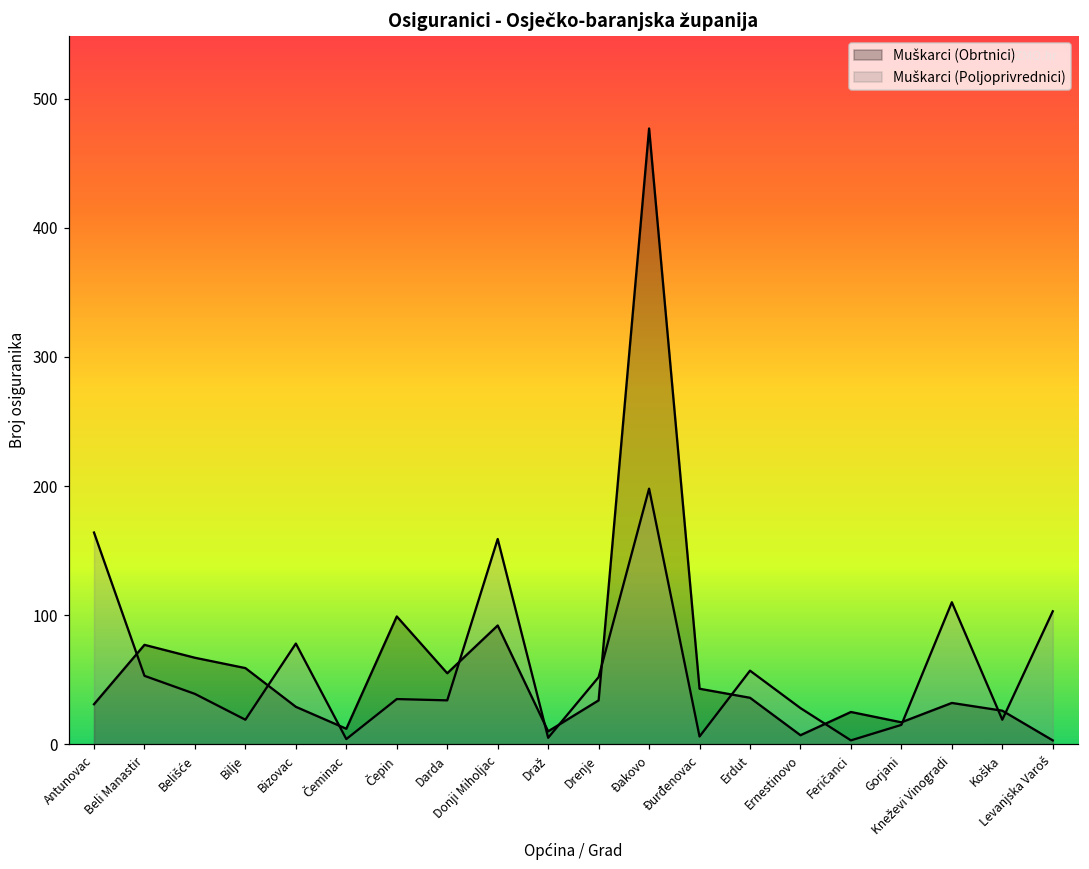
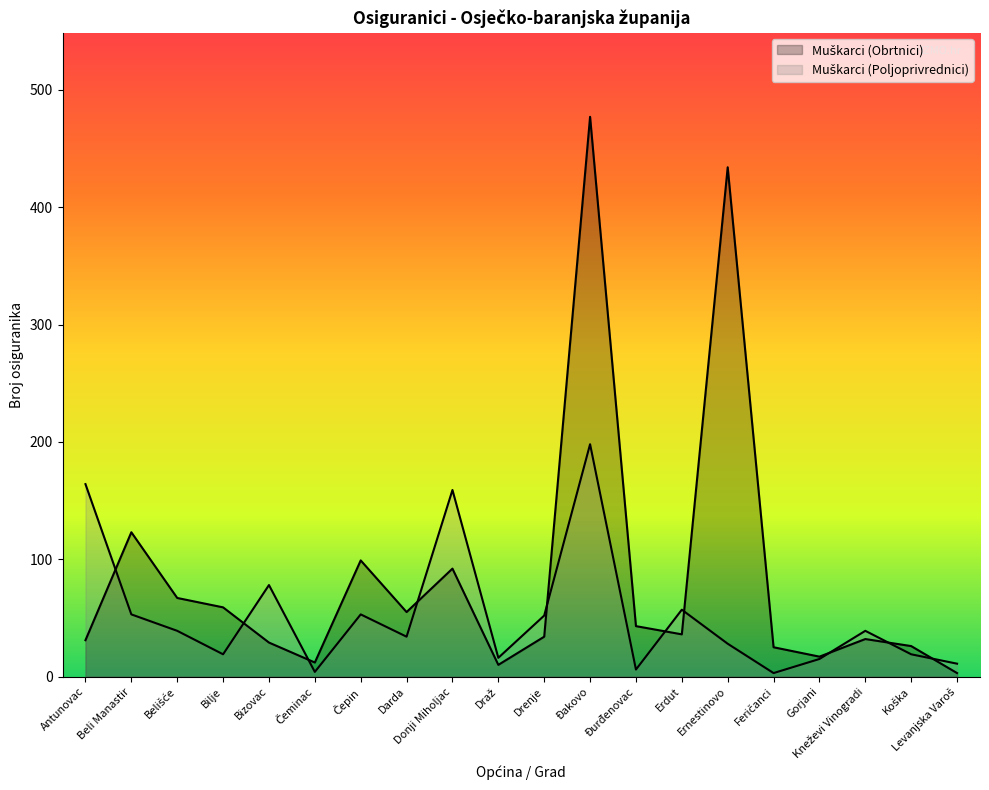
  {
    "Muškarci (Obrtnici)": {
      "Antunovac": 31,
-     "Beli Manastir": 77,
+     "Beli Manastir": 123,
      "Belišće": 67,
      "Bilje": 59,
      "Bizovac": 29,
      "Čeminac": 12,
      "Čepin": 99,
      "Darda": 55,
      "Donji Miholjac": 92,
      "Draž": 10,
      "Drenje": 34,
      "Đakovo": 477,
      "Đurđenovac": 43,
      "Erdut": 36,
-     "Ernestinovo": 7,
+     "Ernestinovo": 434,
      "Feričanci": 25,
      "Kneževi Vinogradi": 32,
      "Koška": 26,
      "Levanjska Varoš": 3
    },
    "Muškarci (Poljoprivrednici)": {
      "Antunovac": 164,
      "Beli Manastir": 53,
      "Belišće": 39,
      "Bilje": 19,
      "Bizovac": 78,
      "Čeminac": 4,
-     "Čepin": 35,
+     "Čepin": 53,
      "Darda": 34,
      "Donji Miholjac": 159,
-     "Draž": 5,
+     "Draž": 16,
      "Drenje": 52,
      "Đakovo": 198,
      "Đurđenovac": 6,
      "Erdut": 57,
      "Ernestinovo": 28,
      "Feričanci": 3,
-     "Kneževi Vinogradi": 110,
+     "Kneževi Vinogradi": 39,
      "Koška": 19,
-     "Levanjska Varoš": 103
+     "Levanjska Varoš": 11
    }
  }
